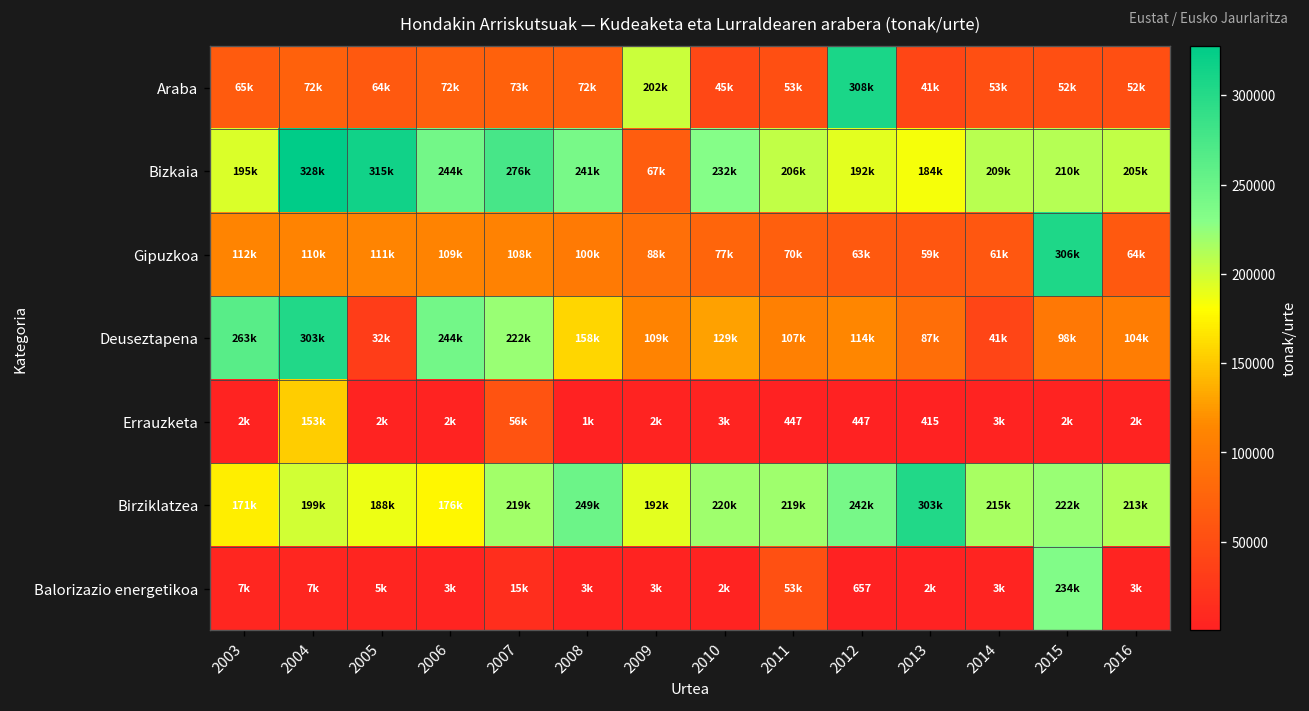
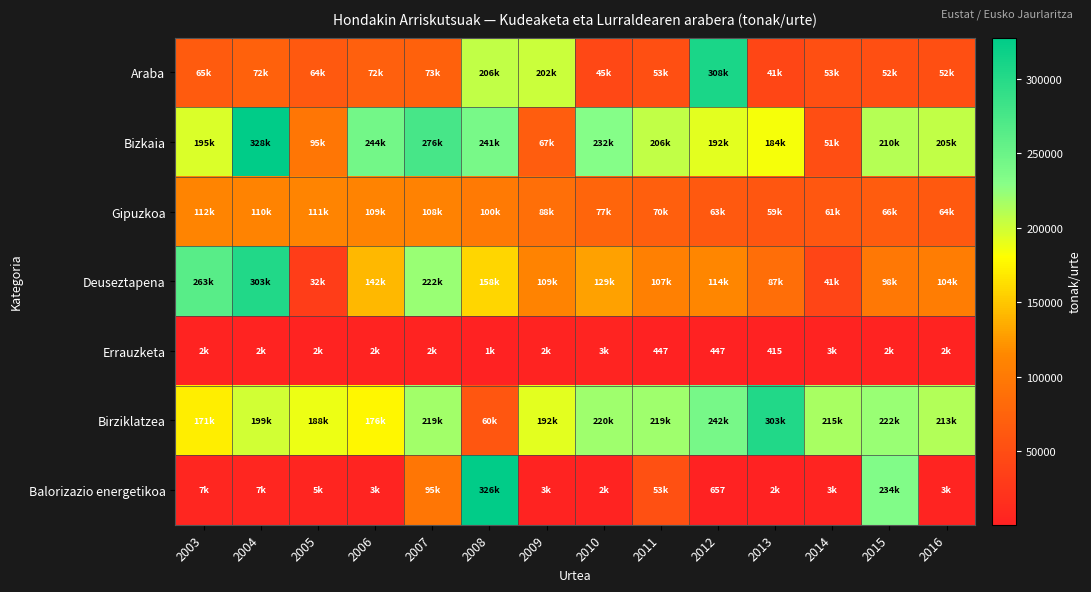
  {
    "Araba": {
      "2003": "65k",
      "2004": "72k",
      "2005": "64k",
      "2006": "72k",
      "2007": "73k",
-     "2008": "72k",
+     "2008": "206k",
      "2009": "202k",
      "2010": "45k",
      "2011": "53k",
      "2012": "308k",
      "2013": "41k",
      "2014": "53k",
      "2015": "52k",
      "2016": "52k"
    },
    "Bizkaia": {
      "2003": "195k",
      "2004": "328k",
-     "2005": "315k",
+     "2005": "95k",
      "2006": "244k",
      "2007": "276k",
      "2008": "241k",
      "2009": "67k",
      "2010": "232k",
      "2011": "206k",
      "2012": "192k",
      "2013": "184k",
-     "2014": "209k",
+     "2014": "51k",
      "2015": "210k",
      "2016": "205k"
    },
    "Gipuzkoa": {
      "2003": "112k",
      "2004": "110k",
      "2005": "111k",
      "2006": "109k",
      "2007": "108k",
      "2008": "100k",
      "2009": "88k",
      "2010": "77k",
      "2011": "70k",
      "2012": "63k",
      "2013": "59k",
      "2014": "61k",
-     "2015": "306k",
+     "2015": "66k",
      "2016": "64k"
    },
    "Deuseztapena": {
      "2003": "263k",
      "2004": "303k",
      "2005": "32k",
-     "2006": "244k",
+     "2006": "142k",
      "2007": "222k",
      "2008": "158k",
      "2009": "109k",
      "2010": "129k",
      "2011": "107k",
      "2012": "114k",
      "2013": "87k",
      "2014": "41k",
      "2015": "98k",
      "2016": "104k"
    },
    "Errauzketa": {
      "2003": "2k",
-     "2004": "153k",
+     "2004": "2k",
      "2005": "2k",
      "2006": "2k",
-     "2007": "56k",
+     "2007": "2k",
      "2008": "1k",
      "2009": "2k",
      "2010": "3k",
      "2011": "447",
      "2012": "447",
      "2013": "415",
      "2014": "3k",
      "2015": "2k",
      "2016": "2k"
    },
    "Birziklatzea": {
      "2003": "171k",
      "2004": "199k",
      "2005": "188k",
      "2006": "176k",
      "2007": "219k",
-     "2008": "249k",
+     "2008": "60k",
      "2009": "192k",
      "2010": "220k",
      "2011": "219k",
      "2012": "242k",
      "2013": "303k",
      "2014": "215k",
      "2015": "222k",
      "2016": "213k"
    },
    "Balorizazio energetikoa": {
      "2003": "7k",
      "2004": "7k",
      "2005": "5k",
      "2006": "3k",
-     "2007": "15k",
-     "2008": "3k",
+     "2007": "95k",
+     "2008": "326k",
      "2009": "3k",
      "2010": "2k",
      "2011": "53k",
      "2012": "657",
      "2013": "2k",
      "2014": "3k",
      "2015": "234k",
      "2016": "3k"
    }
  }
